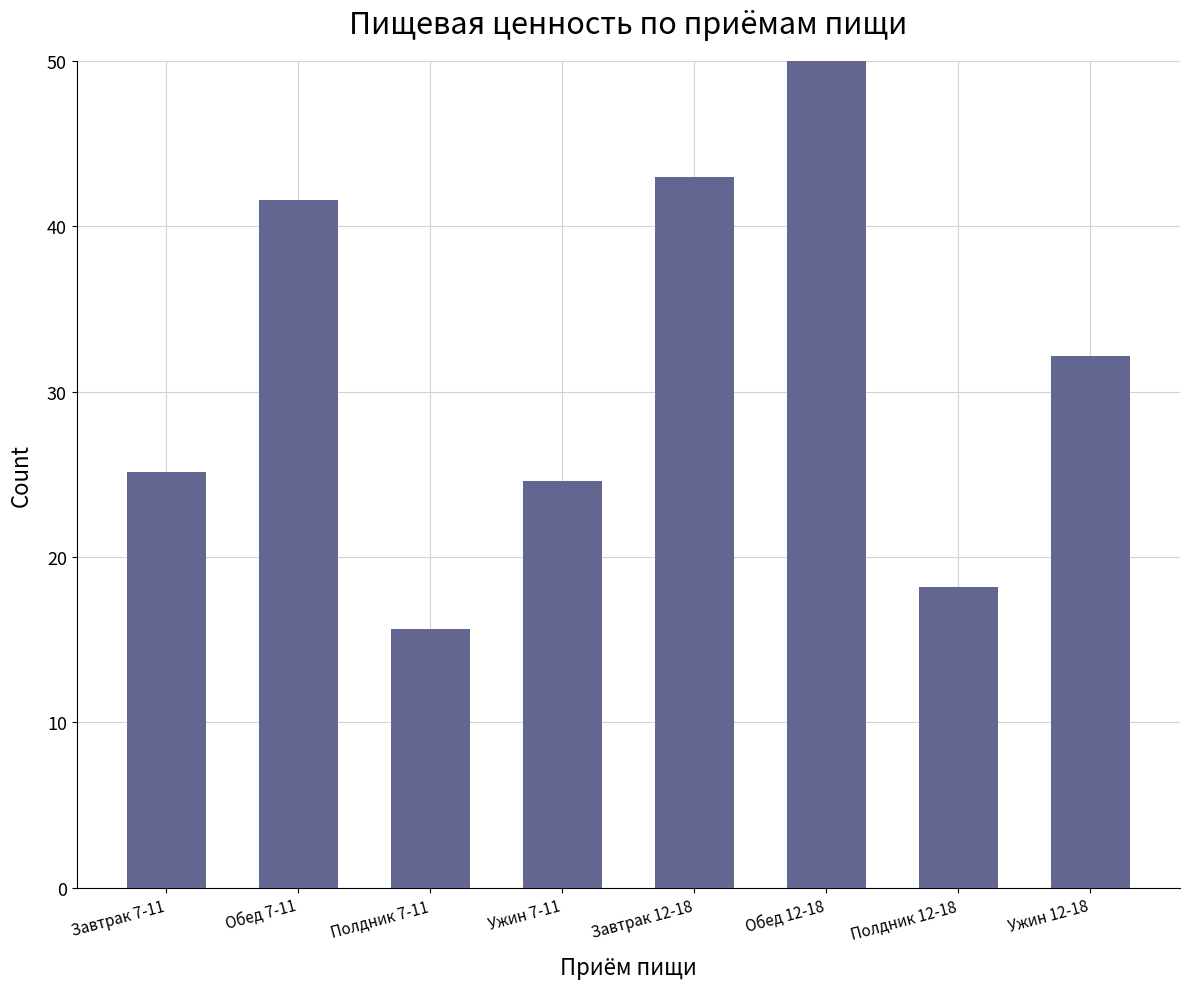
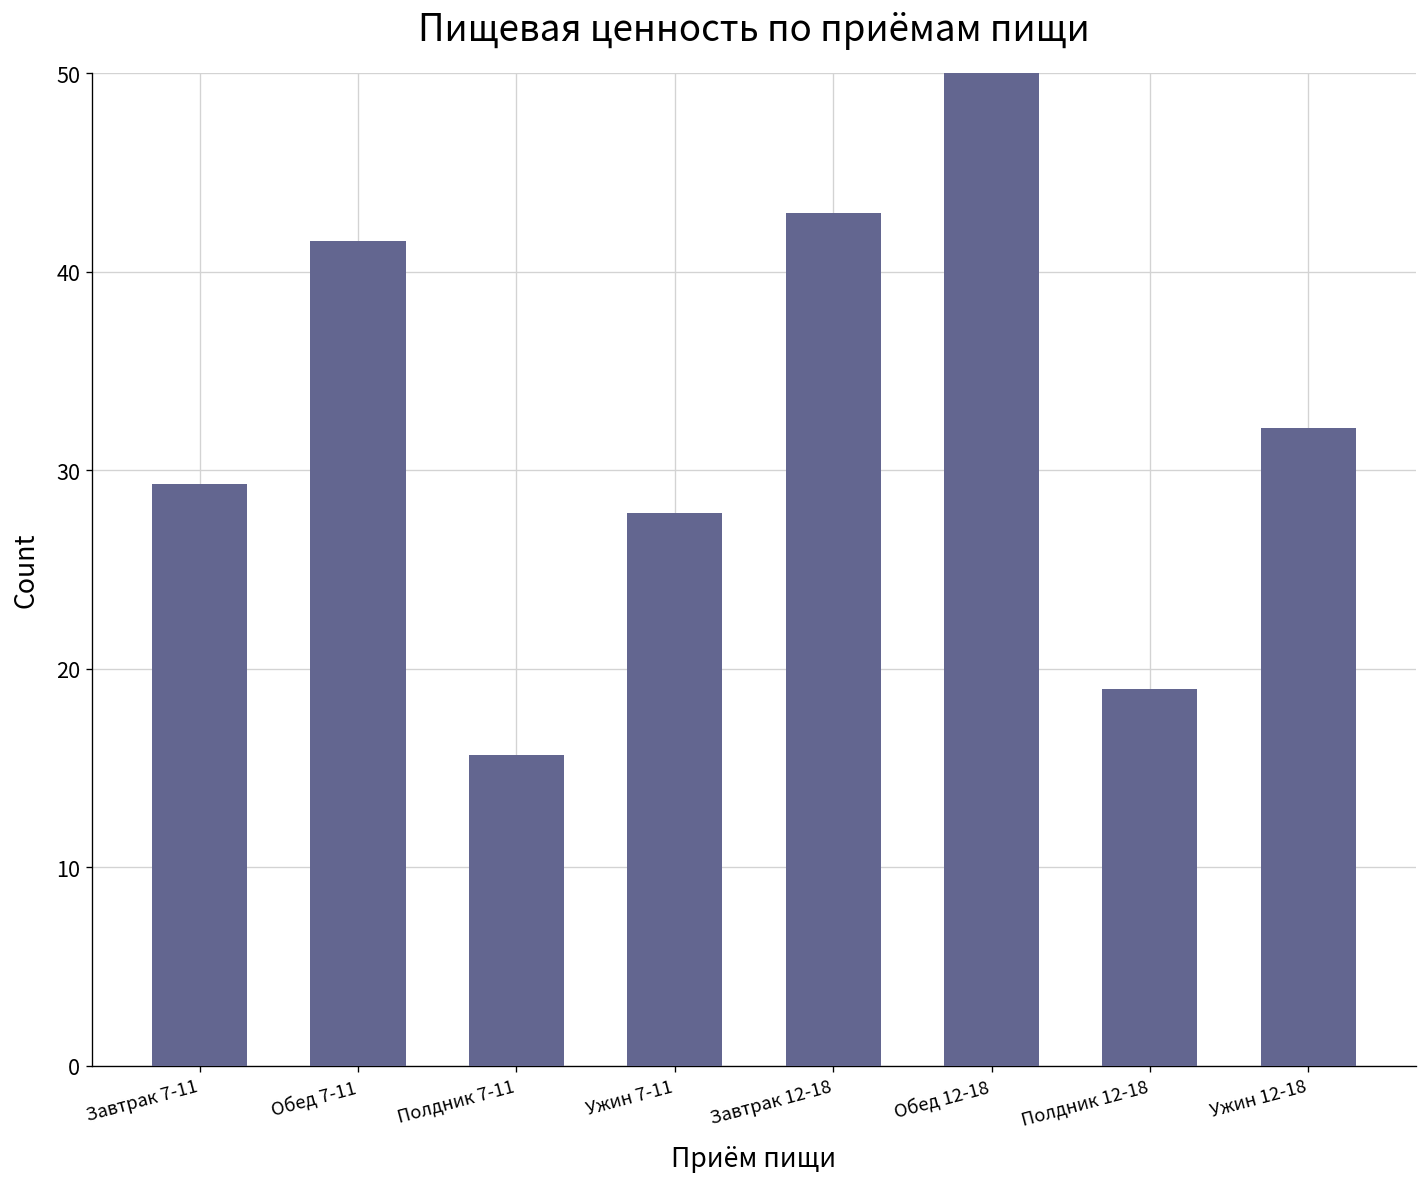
  {
-   "Завтрак 7-11": 25.1,
+   "Завтрак 7-11": 29.3,
    "Обед 7-11": 41.6,
    "Полдник 7-11": 15.7,
-   "Ужин 7-11": 24.6,
+   "Ужин 7-11": 27.8,
    "Завтрак 12-18": 43.0,
    "Обед 12-18": 50.0,
-   "Полдник 12-18": 18.2,
+   "Полдник 12-18": 19.0,
    "Ужин 12-18": 32.1
  }
